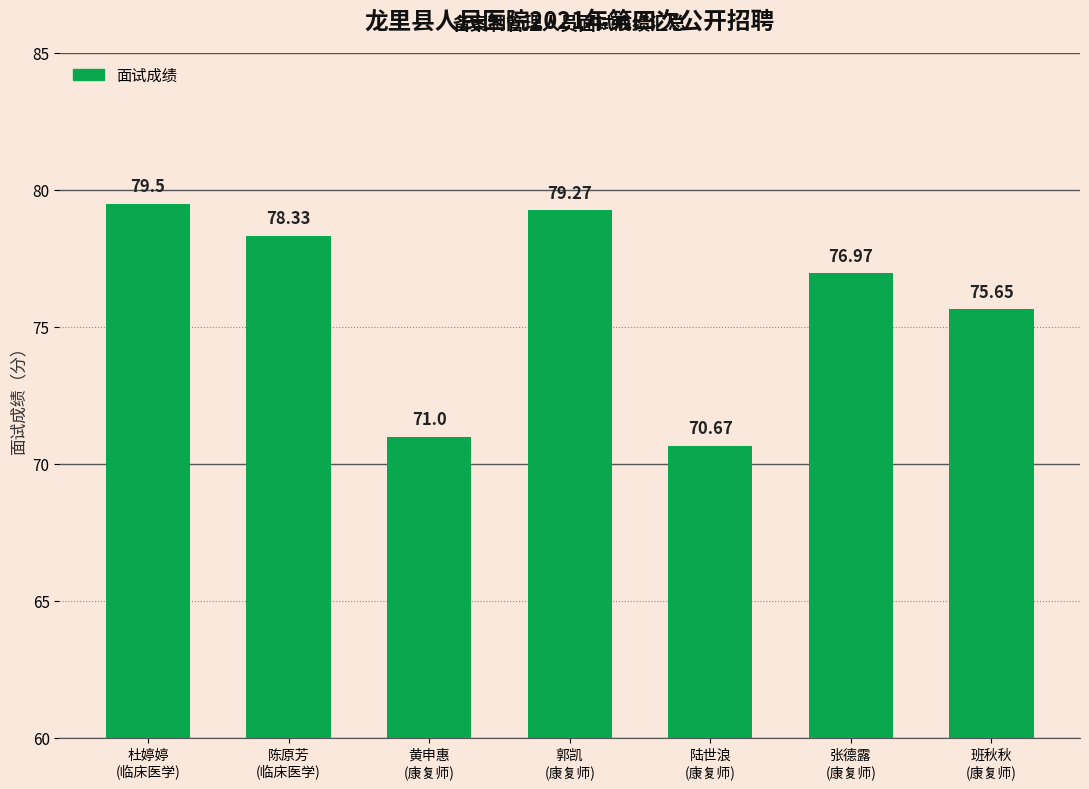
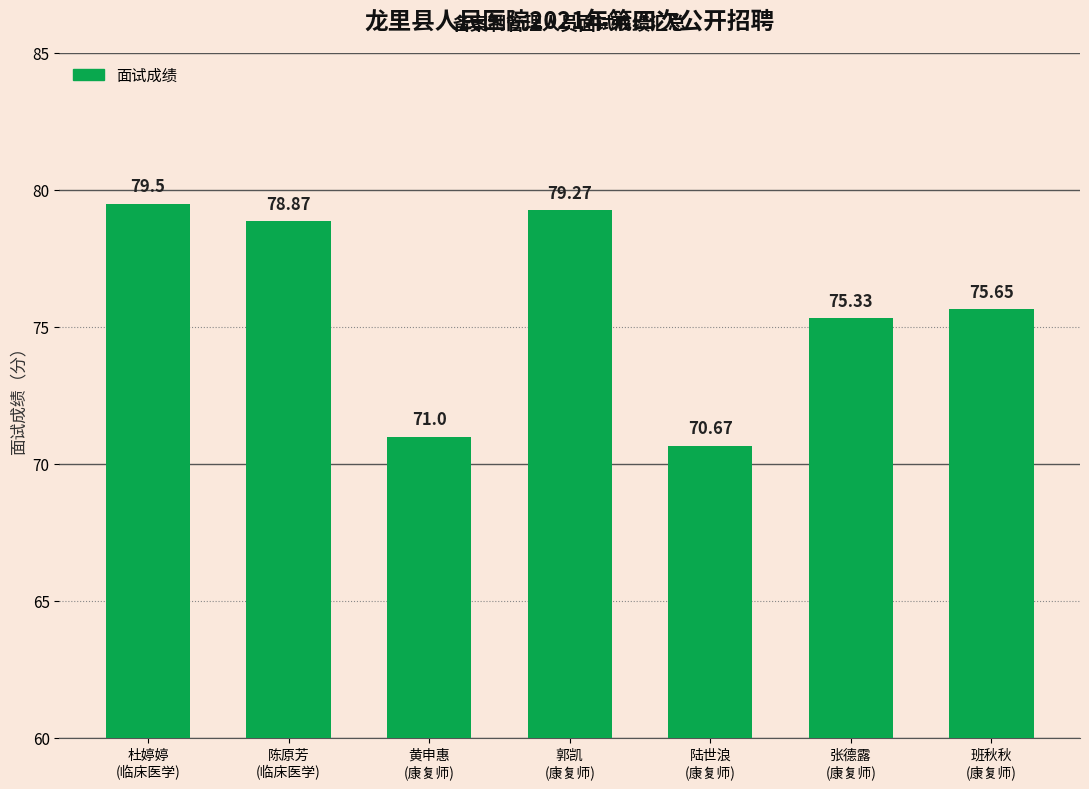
  {
    "杜婷婷 (临床医学)": 79.5,
-   "陈原芳 (临床医学)": 78.33,
+   "陈原芳 (临床医学)": 78.87,
    "黄申惠 (康复师)": 71.0,
    "郭凯 (康复师)": 79.27,
    "陆世浪 (康复师)": 70.67,
-   "张德露 (康复师)": 76.97,
+   "张德露 (康复师)": 75.33,
    "班秋秋 (康复师)": 75.65
  }
